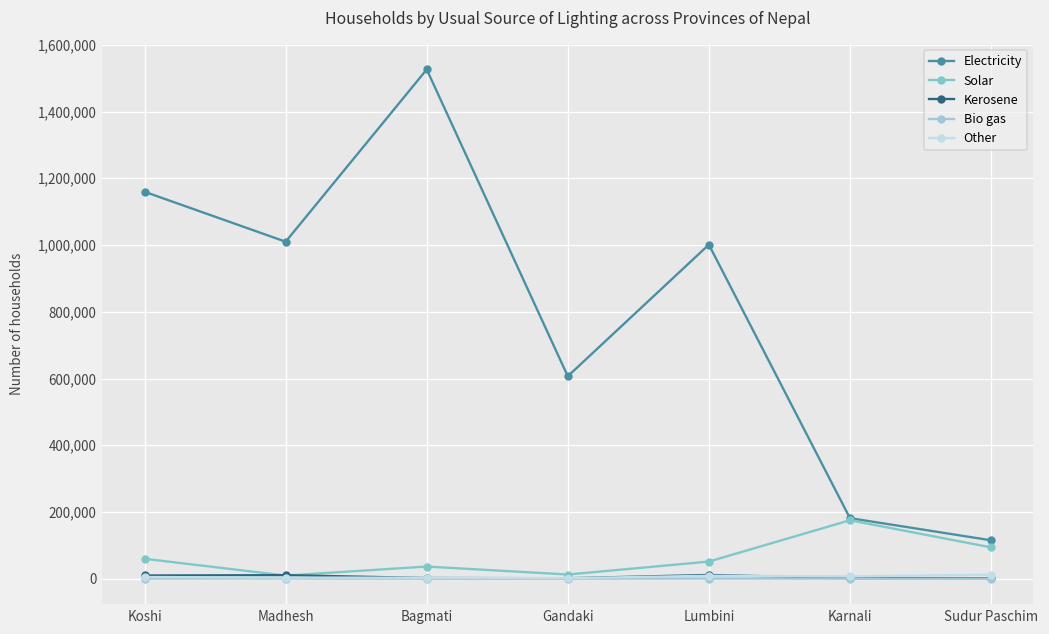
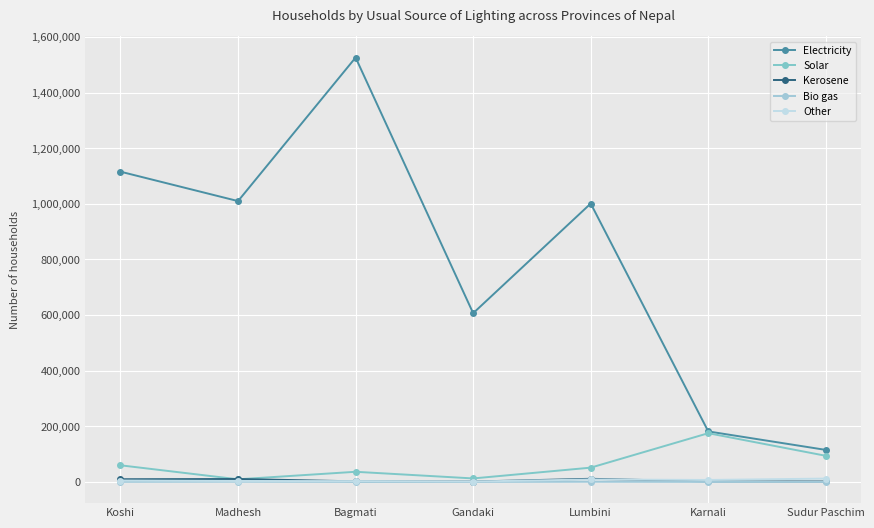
  {
    "Electricity": {
-     "Koshi": "1,160,000",
+     "Koshi": "1,120,000",
      "Madhesh": "1,010,000",
      "Bagmati": "1,530,000",
      "Gandaki": "610,000",
      "Lumbini": "1,000,000",
      "Sudur Paschim": "120,000"
    }
  }
